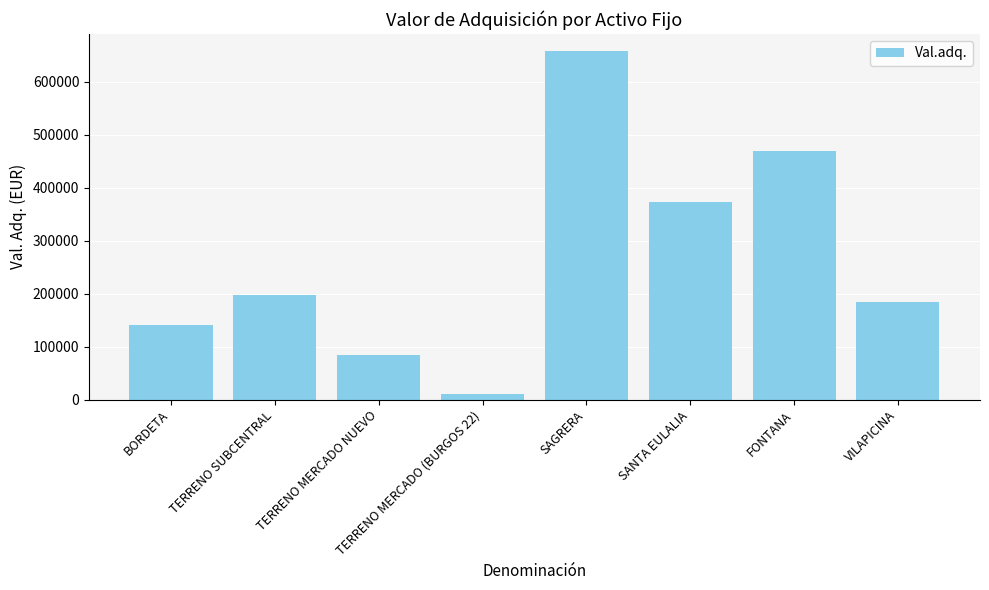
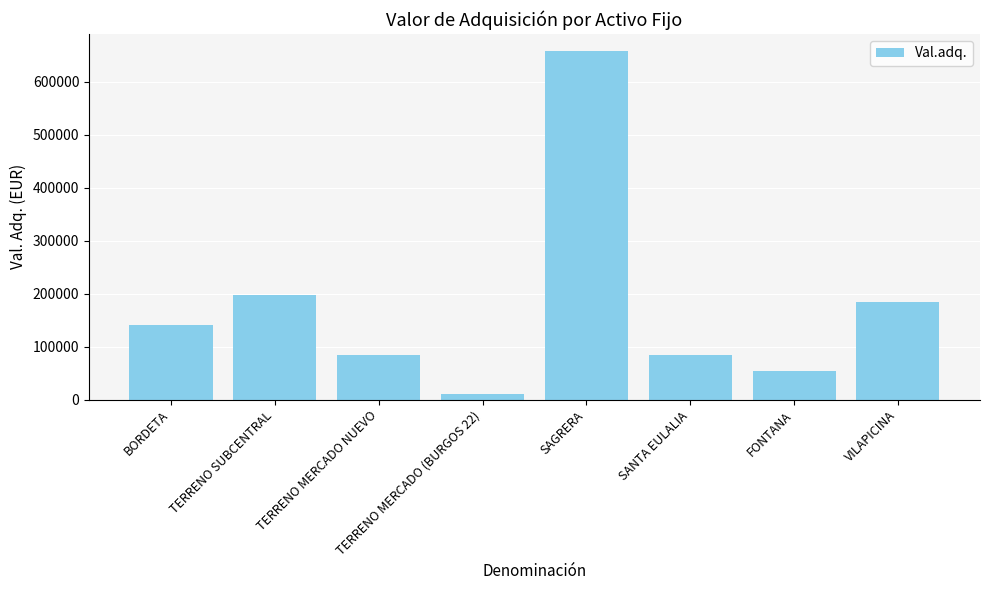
  {
    "BORDETA": 140000,
    "TERRENO SUBCENTRAL": 200000,
    "TERRENO MERCADO NUEVO": 80000,
    "TERRENO MERCADO (BURGOS 22)": 10000,
    "SAGRERA": 660000,
-   "SANTA EULALIA": 370000,
-   "FONTANA": 470000,
+   "SANTA EULALIA": 90000,
+   "FONTANA": 50000,
    "VILAPICINA": 190000
  }
